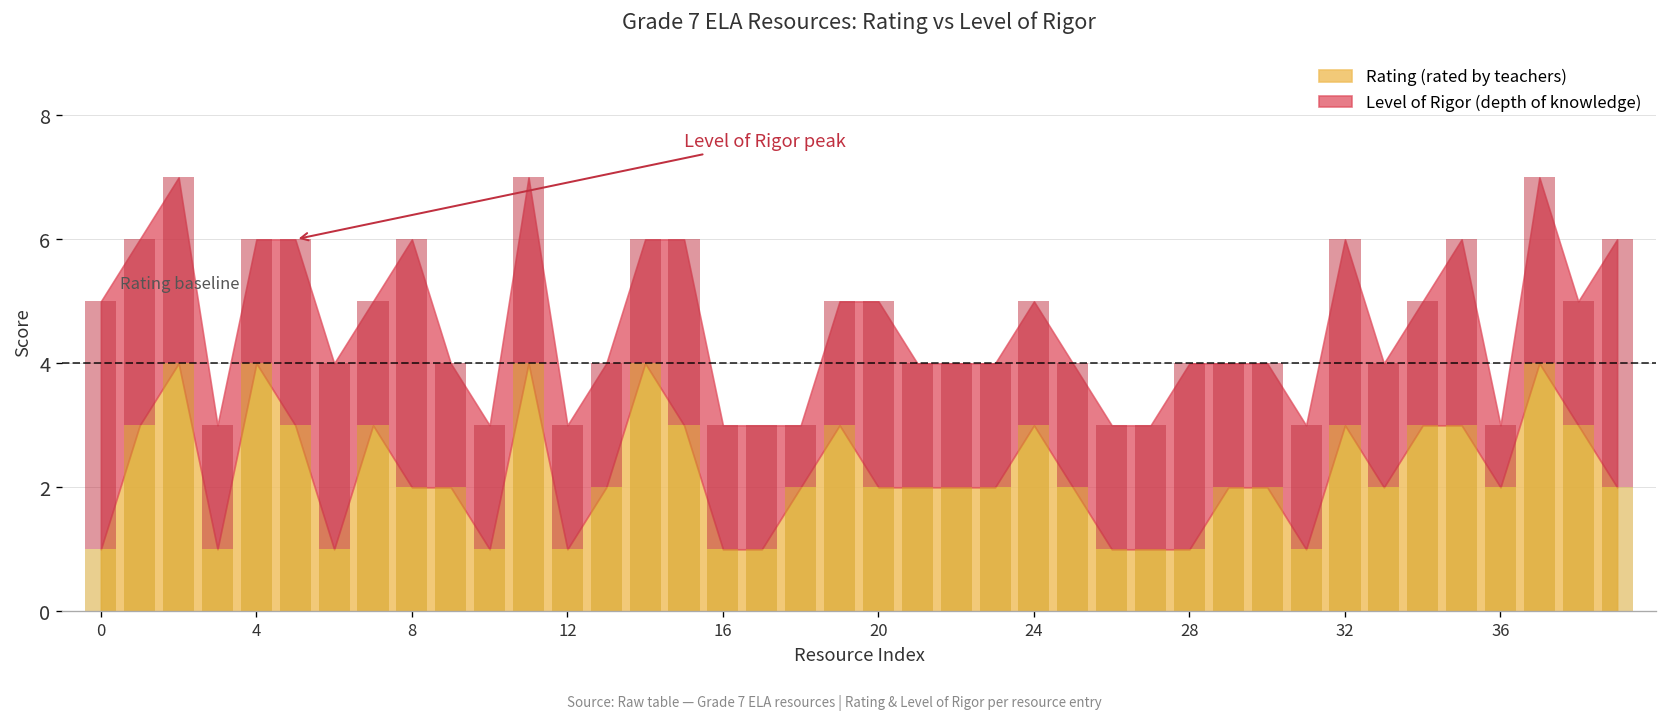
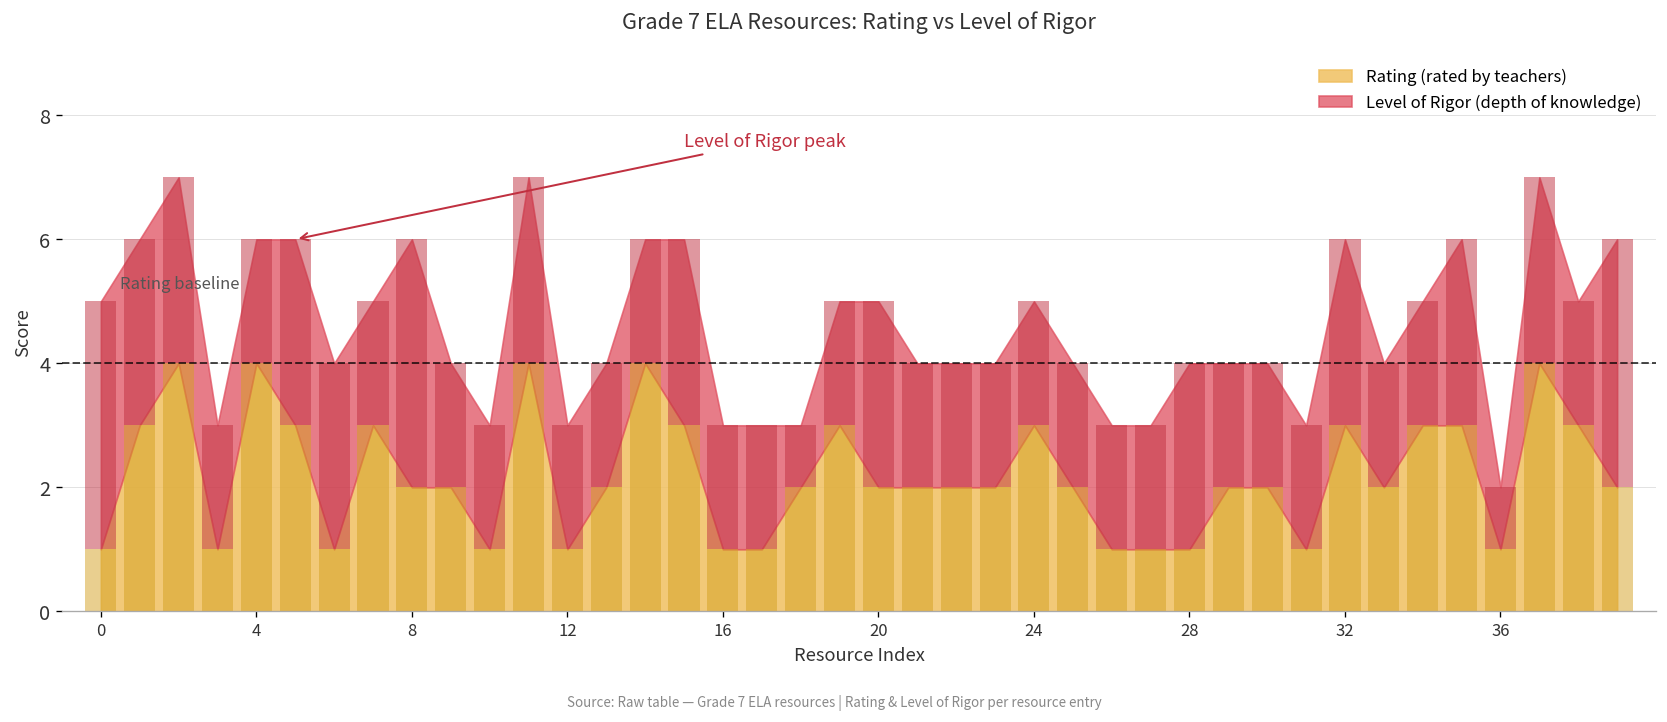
  {
    "Rating (rated by teachers)": {
      "0": 1,
      "4": 4,
      "8": 2,
      "12": 1,
      "16": 1,
      "20": 2,
      "24": 3,
      "28": 1,
      "32": 3,
-     "36": 2
+     "36": 1
    },
    "Level of Rigor (depth of knowledge)": {
      "0": 4,
      "4": 2,
      "8": 4,
      "12": 2,
      "16": 2,
      "20": 3,
      "24": 2,
      "28": 3,
      "32": 3,
      "36": 1
    }
  }
